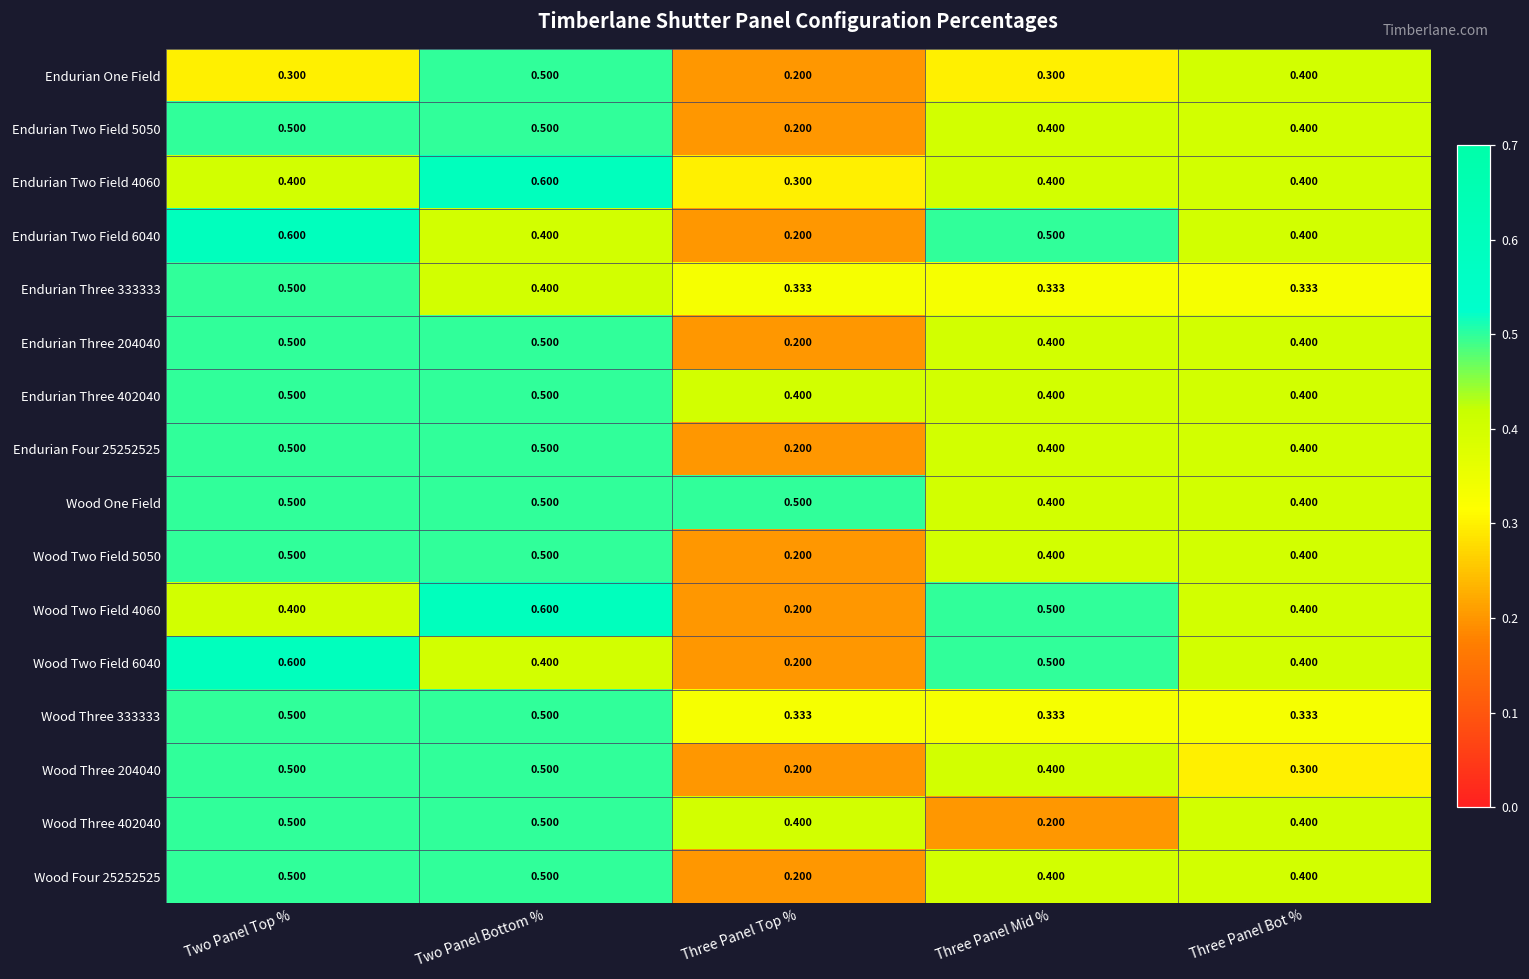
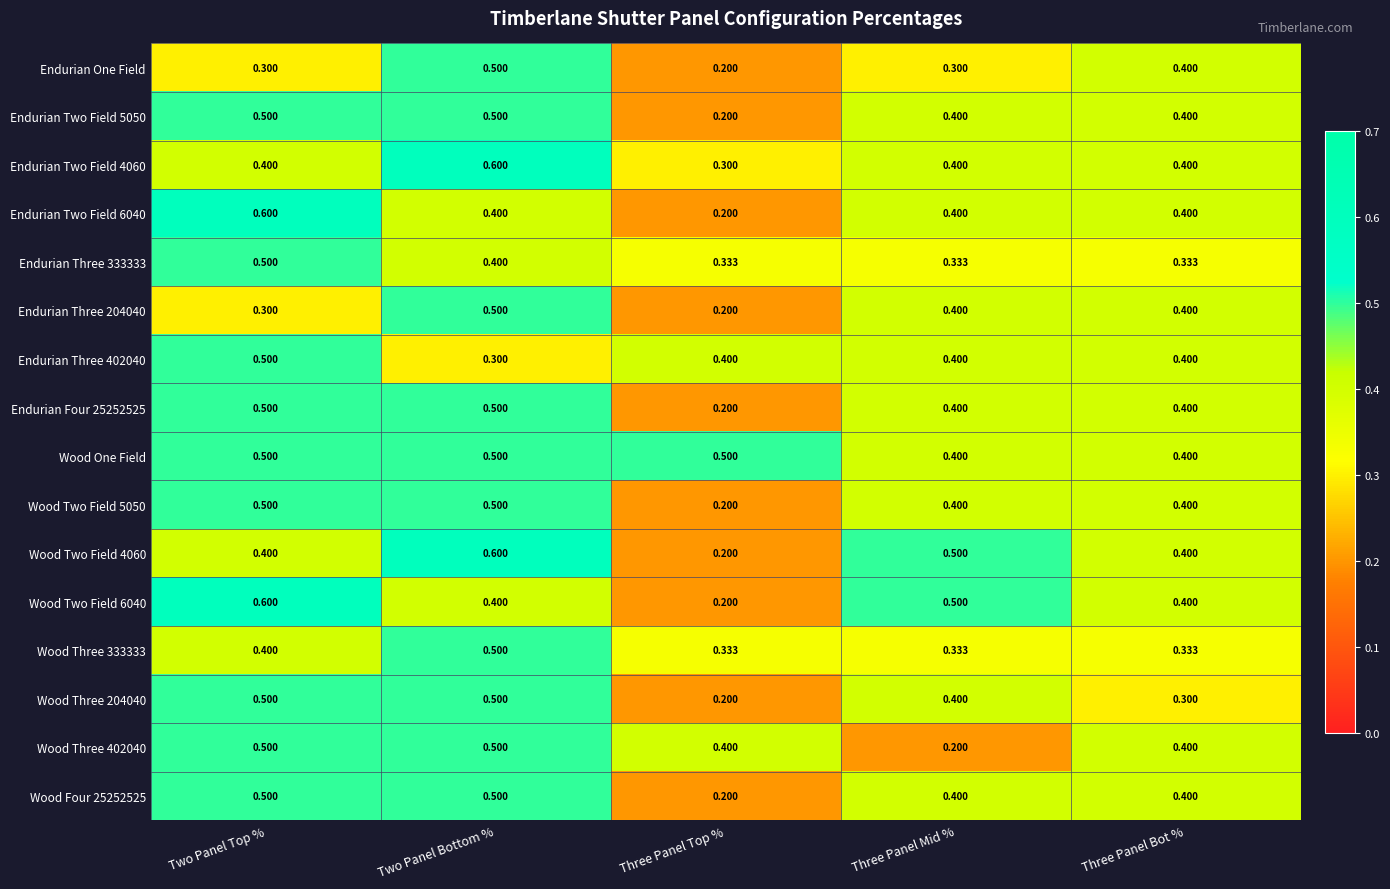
  {
    "Endurian One Field": {
      "Two Panel Top %": 0.300,
      "Two Panel Bottom %": 0.500,
      "Three Panel Top %": 0.200,
      "Three Panel Mid %": 0.300,
      "Three Panel Bot %": 0.400
    },
    "Endurian Two Field 5050": {
      "Two Panel Top %": 0.500,
      "Two Panel Bottom %": 0.500,
      "Three Panel Top %": 0.200,
      "Three Panel Mid %": 0.400,
      "Three Panel Bot %": 0.400
    },
    "Endurian Two Field 4060": {
      "Two Panel Top %": 0.400,
      "Two Panel Bottom %": 0.600,
      "Three Panel Top %": 0.300,
      "Three Panel Mid %": 0.400,
      "Three Panel Bot %": 0.400
    },
    "Endurian Two Field 6040": {
      "Two Panel Top %": 0.600,
      "Two Panel Bottom %": 0.400,
      "Three Panel Top %": 0.200,
-     "Three Panel Mid %": 0.500,
+     "Three Panel Mid %": 0.400,
      "Three Panel Bot %": 0.400
    },
    "Endurian Three 333333": {
      "Two Panel Top %": 0.500,
      "Two Panel Bottom %": 0.400,
      "Three Panel Top %": 0.333,
      "Three Panel Mid %": 0.333,
      "Three Panel Bot %": 0.333
    },
    "Endurian Three 204040": {
-     "Two Panel Top %": 0.500,
+     "Two Panel Top %": 0.300,
      "Two Panel Bottom %": 0.500,
      "Three Panel Top %": 0.200,
      "Three Panel Mid %": 0.400,
      "Three Panel Bot %": 0.400
    },
    "Endurian Three 402040": {
      "Two Panel Top %": 0.500,
-     "Two Panel Bottom %": 0.500,
+     "Two Panel Bottom %": 0.300,
      "Three Panel Top %": 0.400,
      "Three Panel Mid %": 0.400,
      "Three Panel Bot %": 0.400
    },
    "Endurian Four 25252525": {
      "Two Panel Top %": 0.500,
      "Two Panel Bottom %": 0.500,
      "Three Panel Top %": 0.200,
      "Three Panel Mid %": 0.400,
      "Three Panel Bot %": 0.400
    },
    "Wood One Field": {
      "Two Panel Top %": 0.500,
      "Two Panel Bottom %": 0.500,
      "Three Panel Top %": 0.500,
      "Three Panel Mid %": 0.400,
      "Three Panel Bot %": 0.400
    },
    "Wood Two Field 5050": {
      "Two Panel Top %": 0.500,
      "Two Panel Bottom %": 0.500,
      "Three Panel Top %": 0.200,
      "Three Panel Mid %": 0.400,
      "Three Panel Bot %": 0.400
    },
    "Wood Two Field 4060": {
      "Two Panel Top %": 0.400,
      "Two Panel Bottom %": 0.600,
      "Three Panel Top %": 0.200,
      "Three Panel Mid %": 0.500,
      "Three Panel Bot %": 0.400
    },
    "Wood Two Field 6040": {
      "Two Panel Top %": 0.600,
      "Two Panel Bottom %": 0.400,
      "Three Panel Top %": 0.200,
      "Three Panel Mid %": 0.500,
      "Three Panel Bot %": 0.400
    },
    "Wood Three 333333": {
-     "Two Panel Top %": 0.500,
+     "Two Panel Top %": 0.400,
      "Two Panel Bottom %": 0.500,
      "Three Panel Top %": 0.333,
      "Three Panel Mid %": 0.333,
      "Three Panel Bot %": 0.333
    },
    "Wood Three 204040": {
      "Two Panel Top %": 0.500,
      "Two Panel Bottom %": 0.500,
      "Three Panel Top %": 0.200,
      "Three Panel Mid %": 0.400,
      "Three Panel Bot %": 0.300
    },
    "Wood Three 402040": {
      "Two Panel Top %": 0.500,
      "Two Panel Bottom %": 0.500,
      "Three Panel Top %": 0.400,
      "Three Panel Mid %": 0.200,
      "Three Panel Bot %": 0.400
    },
    "Wood Four 25252525": {
      "Two Panel Top %": 0.500,
      "Two Panel Bottom %": 0.500,
      "Three Panel Top %": 0.200,
      "Three Panel Mid %": 0.400,
      "Three Panel Bot %": 0.400
    }
  }
